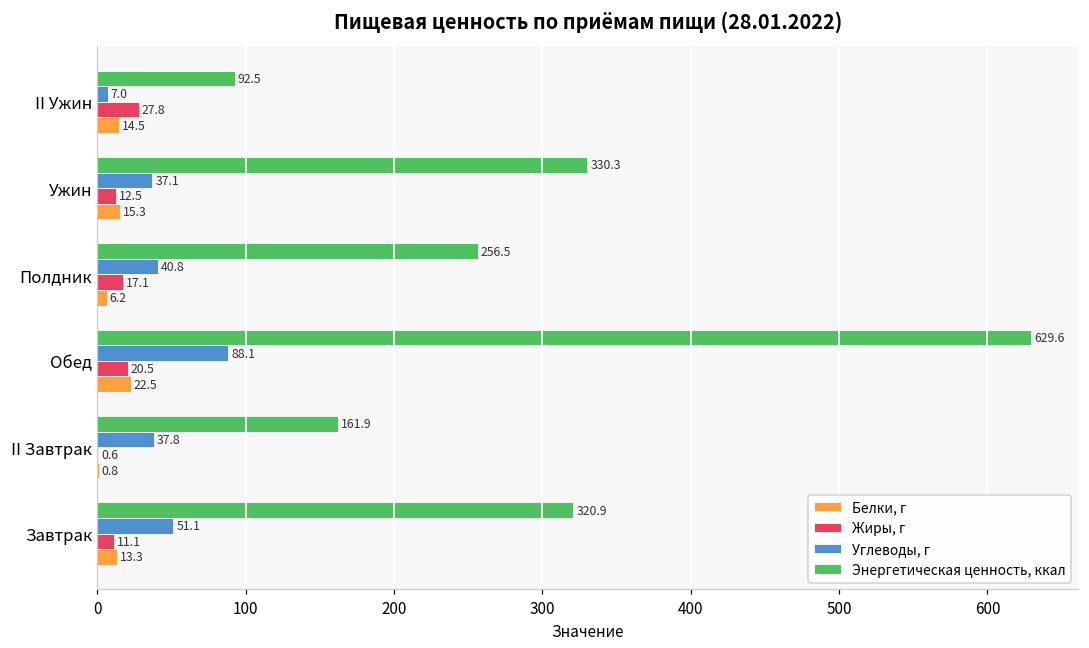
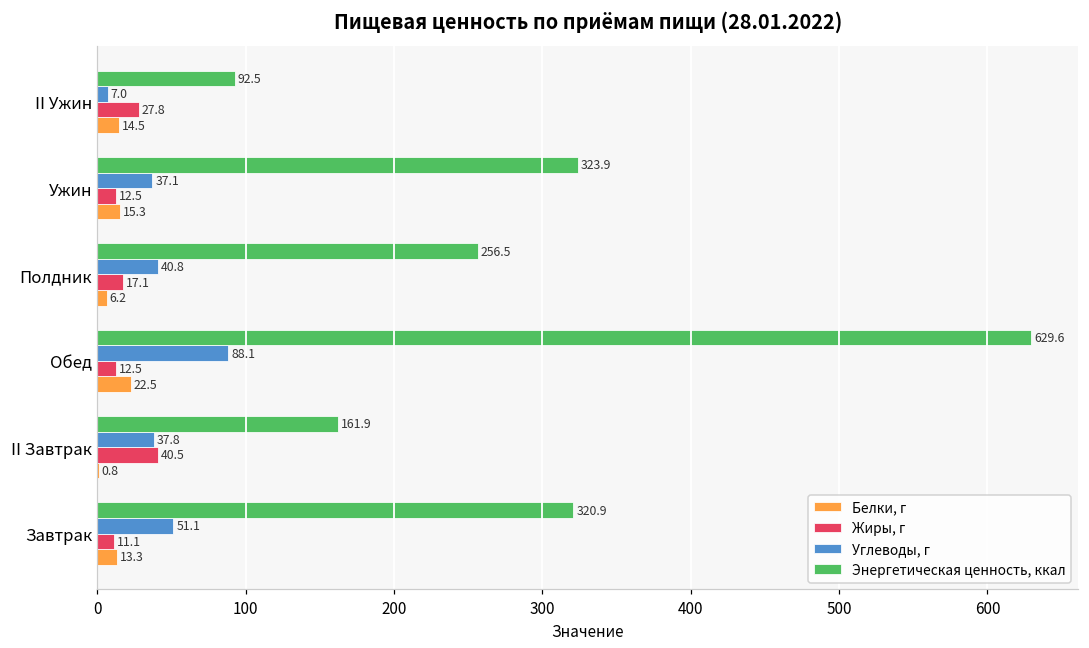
  {
    "Белки, г": {
      "II Ужин": 14.5,
      "Ужин": 15.3,
      "Полдник": 6.2,
      "Обед": 22.5,
      "II Завтрак": 0.8,
      "Завтрак": 13.3
    },
    "Жиры, г": {
      "II Ужин": 27.8,
      "Ужин": 12.5,
      "Полдник": 17.1,
-     "Обед": 20.5,
-     "II Завтрак": 0.6,
+     "Обед": 12.5,
+     "II Завтрак": 40.5,
      "Завтрак": 11.1
    },
    "Углеводы, г": {
      "II Ужин": 7.0,
      "Ужин": 37.1,
      "Полдник": 40.8,
      "Обед": 88.1,
      "II Завтрак": 37.8,
      "Завтрак": 51.1
    },
    "Энергетическая ценность, ккал": {
      "II Ужин": 92.5,
-     "Ужин": 330.3,
+     "Ужин": 323.9,
      "Полдник": 256.5,
      "Обед": 629.6,
      "II Завтрак": 161.9,
      "Завтрак": 320.9
    }
  }
